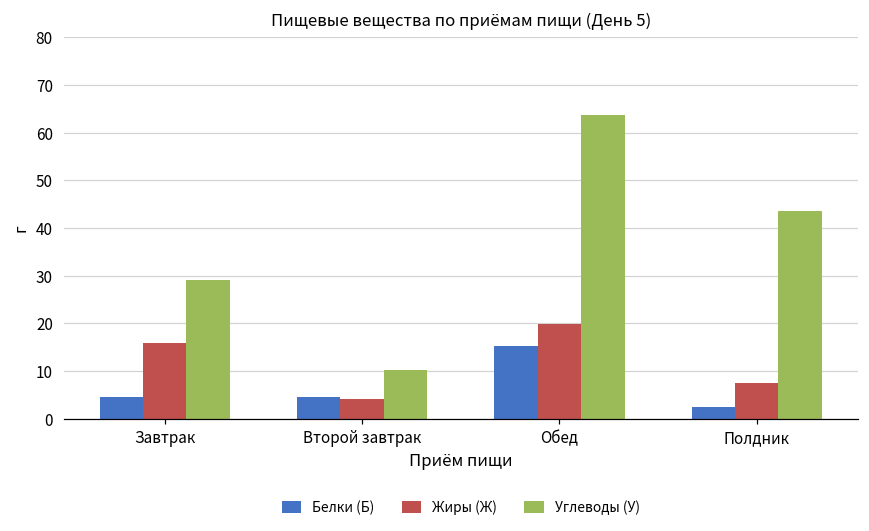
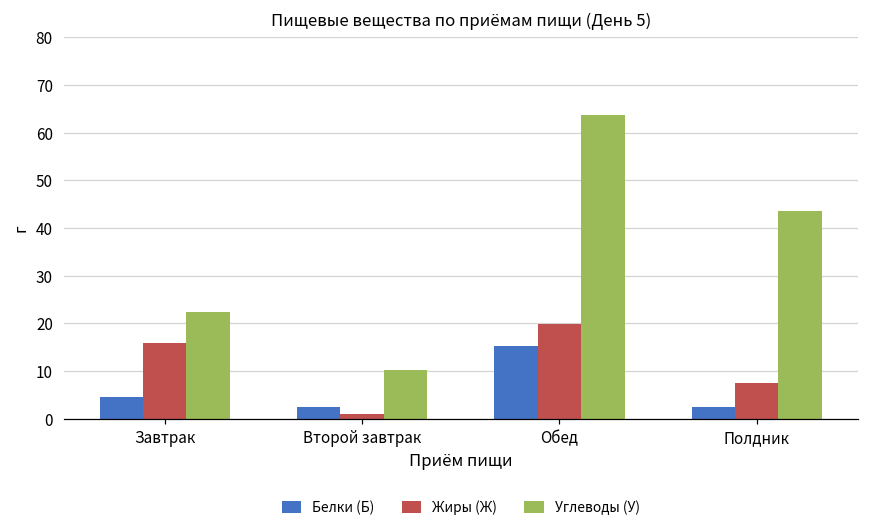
  {
    "Белки (Б)": {
      "Завтрак": 5,
-     "Второй завтрак": 5,
+     "Второй завтрак": 3,
      "Обед": 15,
      "Полдник": 3
    },
    "Жиры (Ж)": {
      "Завтрак": 16,
-     "Второй завтрак": 4,
+     "Второй завтрак": 1,
      "Обед": 20,
      "Полдник": 7
    },
    "Углеводы (У)": {
-     "Завтрак": 29,
+     "Завтрак": 22,
      "Второй завтрак": 10,
      "Обед": 64,
      "Полдник": 44
    }
  }
